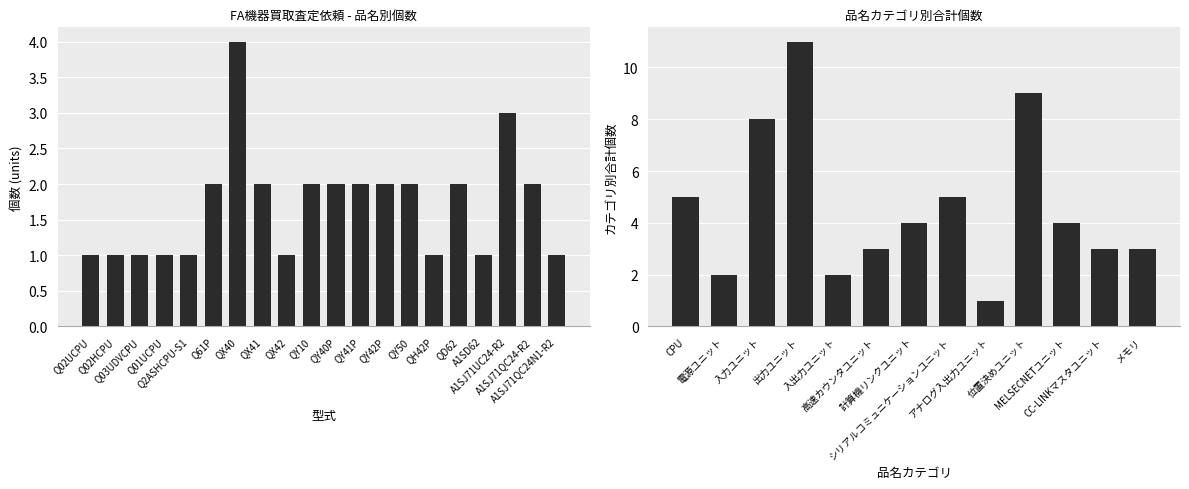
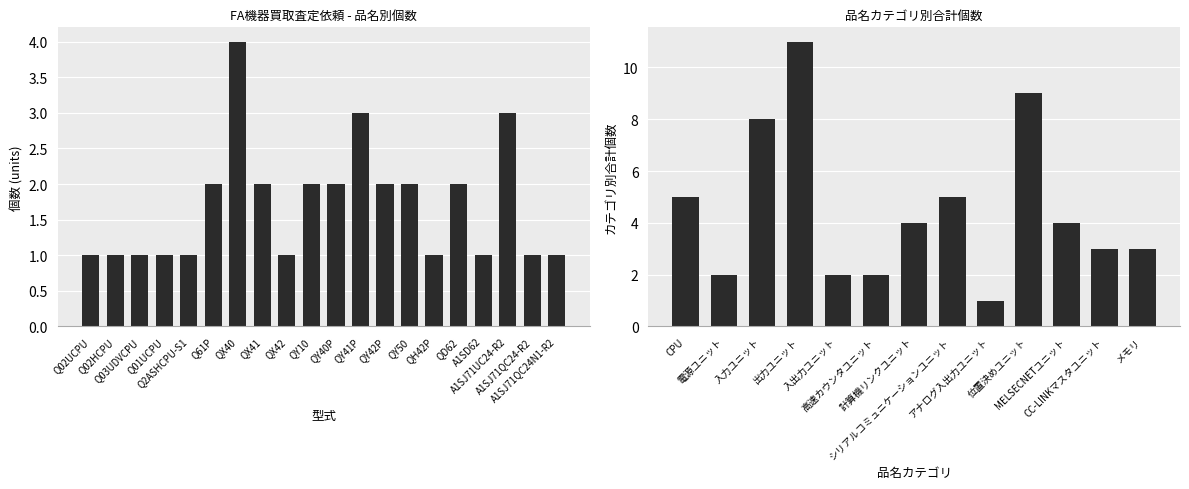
  {
    "FA機器買取査定依頼 - 品名別個数": {
      "Q02UCPU": 1,
      "Q02HCPU": 1,
      "Q03UDVCPU": 1,
      "Q01UCPU": 1,
      "Q2ASHCPU-S1": 1,
      "Q61P": 2,
      "QX40": 4,
      "QX41": 2,
      "QX42": 1,
      "QY10": 2,
      "QY40P": 2,
-     "QY41P": 2,
+     "QY41P": 3,
      "QY42P": 2,
      "QY50": 2,
      "QH42P": 1,
      "QD62": 2,
      "A1SD62": 1,
      "A1SJ71UC24-R2": 3,
-     "A1SJ71QC24-R2": 2,
+     "A1SJ71QC24-R2": 1,
      "A1SJ71QC24N1-R2": 1
    },
    "品名カテゴリ別合計個数": {
      "CPU": 5,
      "電源ユニット": 2,
      "入力ユニット": 8,
      "出力ユニット": 11,
      "入出力ユニット": 2,
-     "高速カウンタユニット": 3,
+     "高速カウンタユニット": 2,
      "計算機リンクユニット": 4,
      "シリアルコミュニケーションユニット": 5,
      "アナログ入出力ユニット": 1,
      "位置決めユニット": 9,
      "MELSECNETユニット": 4,
      "CC-LINKマスタユニット": 3,
      "メモリ": 3
    }
  }
